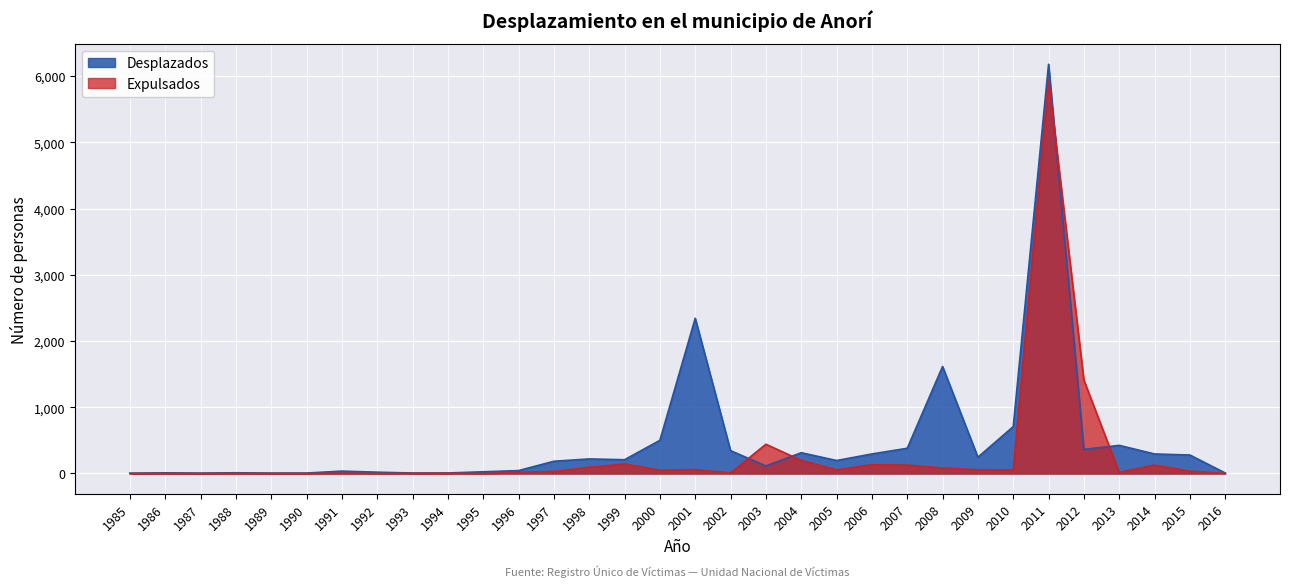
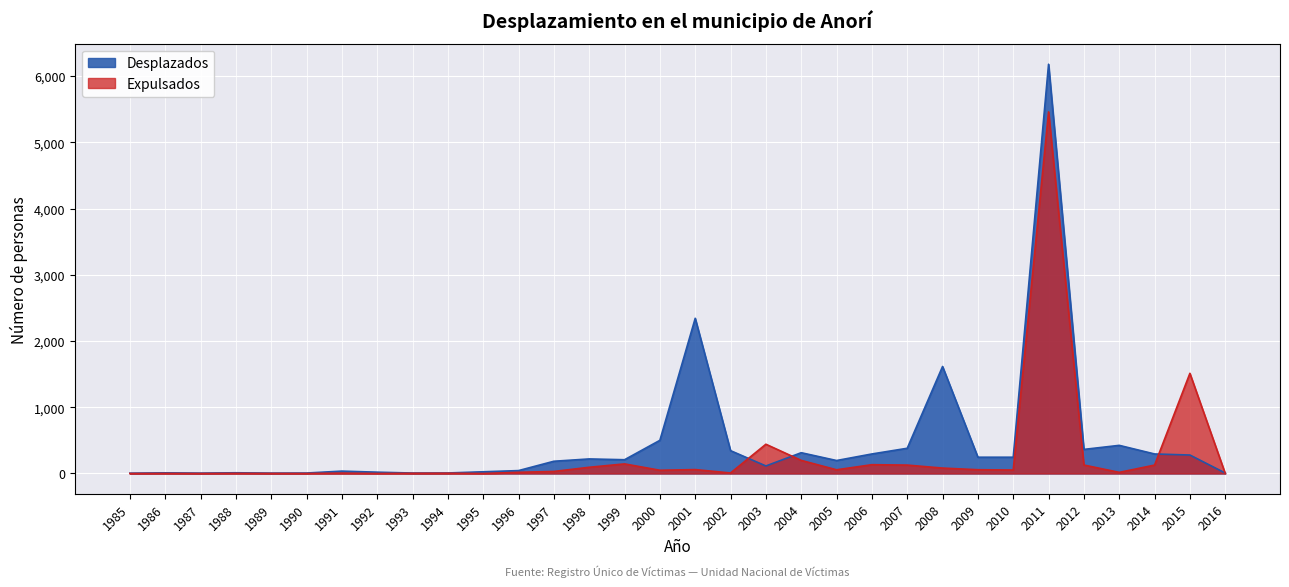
  {
    "Desplazados": {
      "1997": "200",
      "1998": "200",
      "1999": "200",
      "2000": "500",
      "2001": "2,300",
      "2002": "300",
      "2003": "100",
      "2004": "300",
      "2005": "200",
      "2006": "300",
      "2007": "400",
      "2008": "1,600",
      "2009": "200",
-     "2010": "700",
+     "2010": "200",
      "2011": "6,200",
      "2012": "400",
      "2013": "400",
      "2014": "300",
      "2015": "300"
    },
    "Expulsados": {
      "1997": "0",
      "1998": "100",
      "1999": "100",
      "2000": "0",
      "2001": "100",
      "2002": "0",
      "2003": "400",
      "2004": "200",
      "2005": "100",
      "2006": "100",
      "2007": "100",
      "2008": "100",
      "2009": "100",
      "2010": "100",
-     "2011": "6,000",
-     "2012": "1,400",
+     "2011": "5,500",
+     "2012": "100",
      "2013": "0",
      "2014": "100",
-     "2015": "0"
+     "2015": "1,500"
    }
  }
